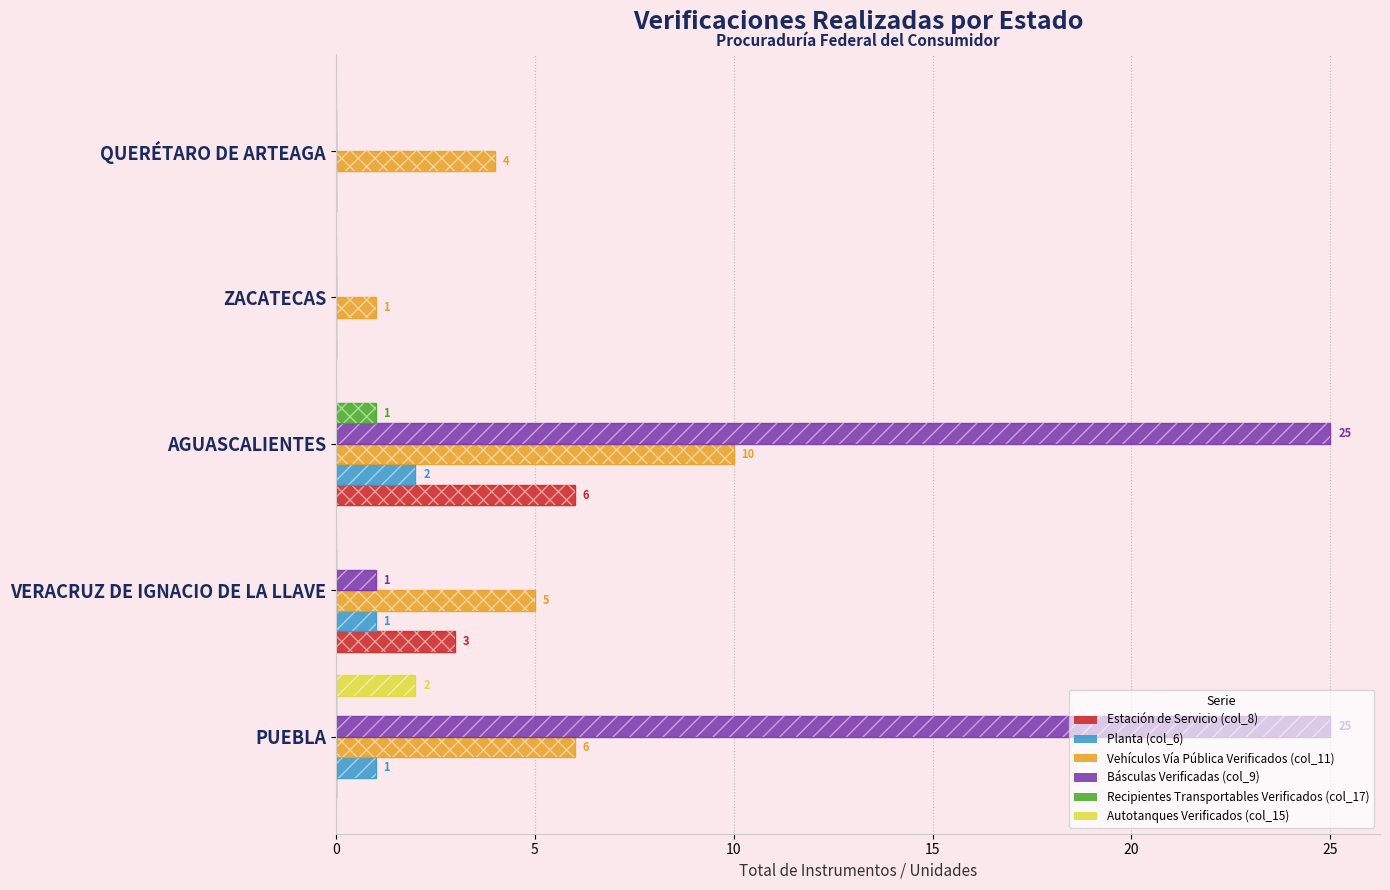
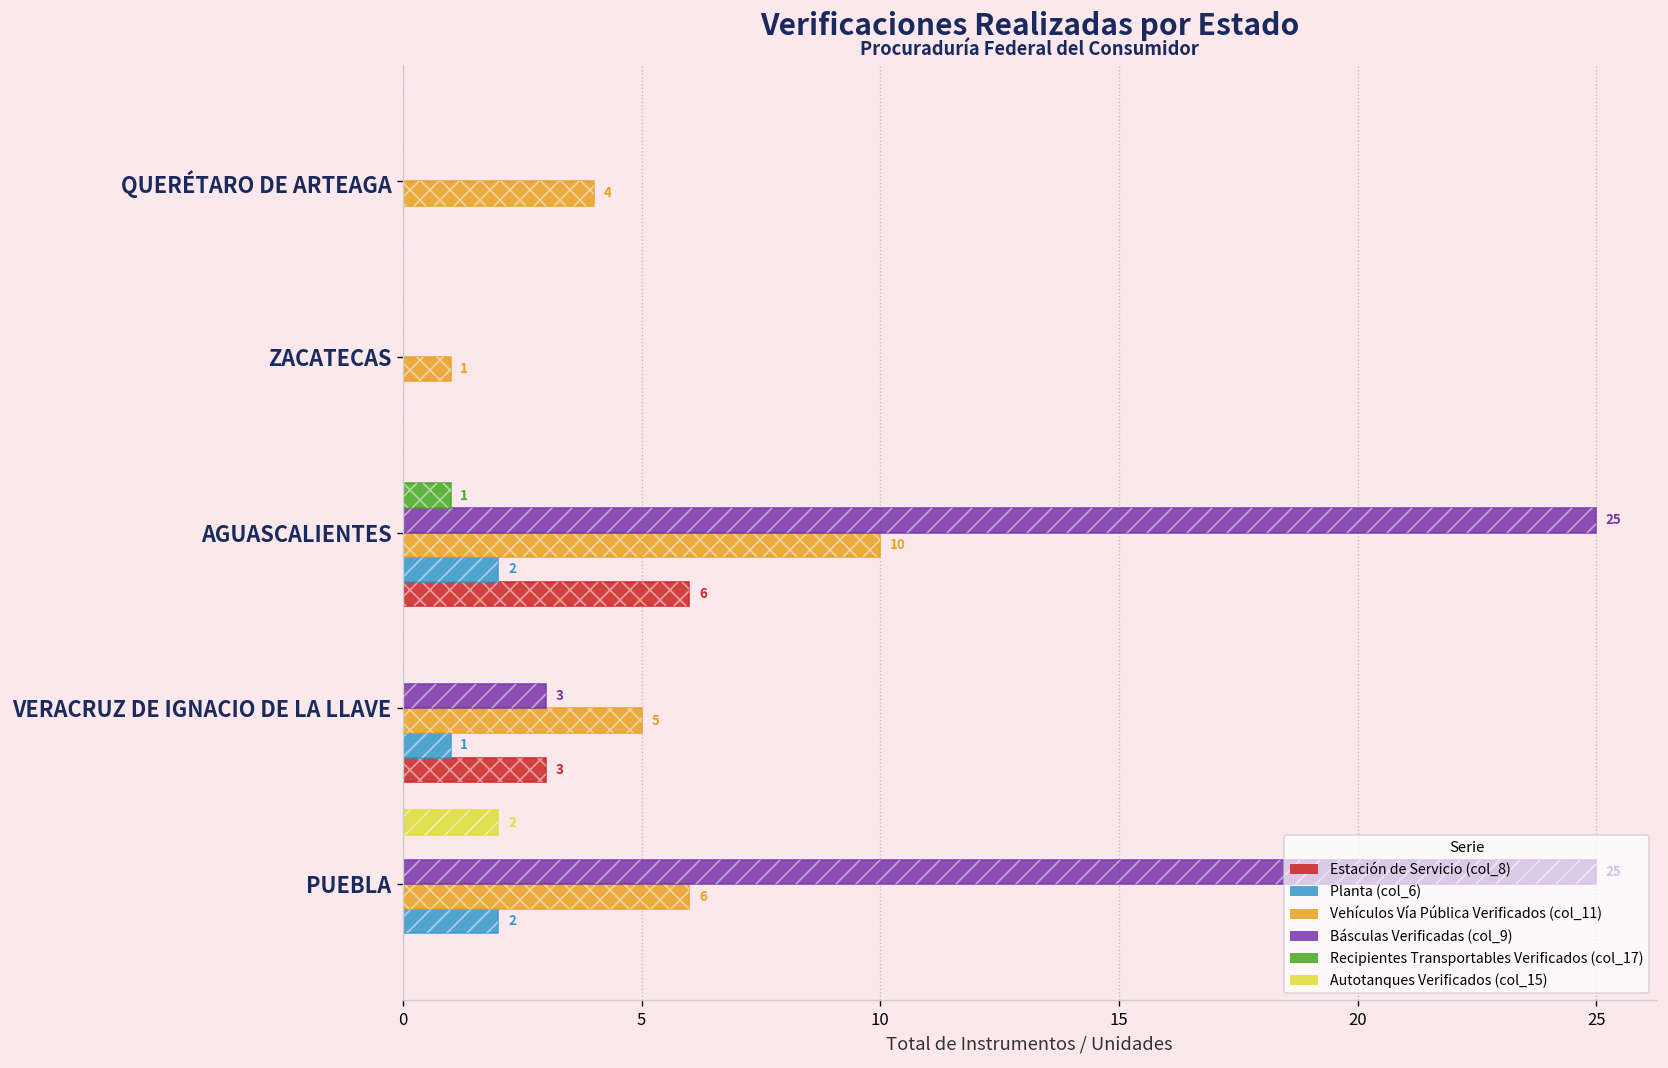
  {
    "Estación de Servicio (col_8)": {
      "AGUASCALIENTES": 6,
      "VERACRUZ DE IGNACIO DE LA LLAVE": 3
    },
    "Planta (col_6)": {
      "AGUASCALIENTES": 2,
      "VERACRUZ DE IGNACIO DE LA LLAVE": 1,
-     "PUEBLA": 1
+     "PUEBLA": 2
    },
    "Vehículos Vía Pública Verificados (col_11)": {
      "QUERÉTARO DE ARTEAGA": 4,
      "ZACATECAS": 1,
      "AGUASCALIENTES": 10,
      "VERACRUZ DE IGNACIO DE LA LLAVE": 5,
      "PUEBLA": 6
    },
    "Básculas Verificadas (col_9)": {
      "AGUASCALIENTES": 25,
-     "VERACRUZ DE IGNACIO DE LA LLAVE": 1
+     "VERACRUZ DE IGNACIO DE LA LLAVE": 3
    },
    "Recipientes Transportables Verificados (col_17)": {
      "AGUASCALIENTES": 1
    },
    "Autotanques Verificados (col_15)": {
      "PUEBLA": 2
    }
  }
